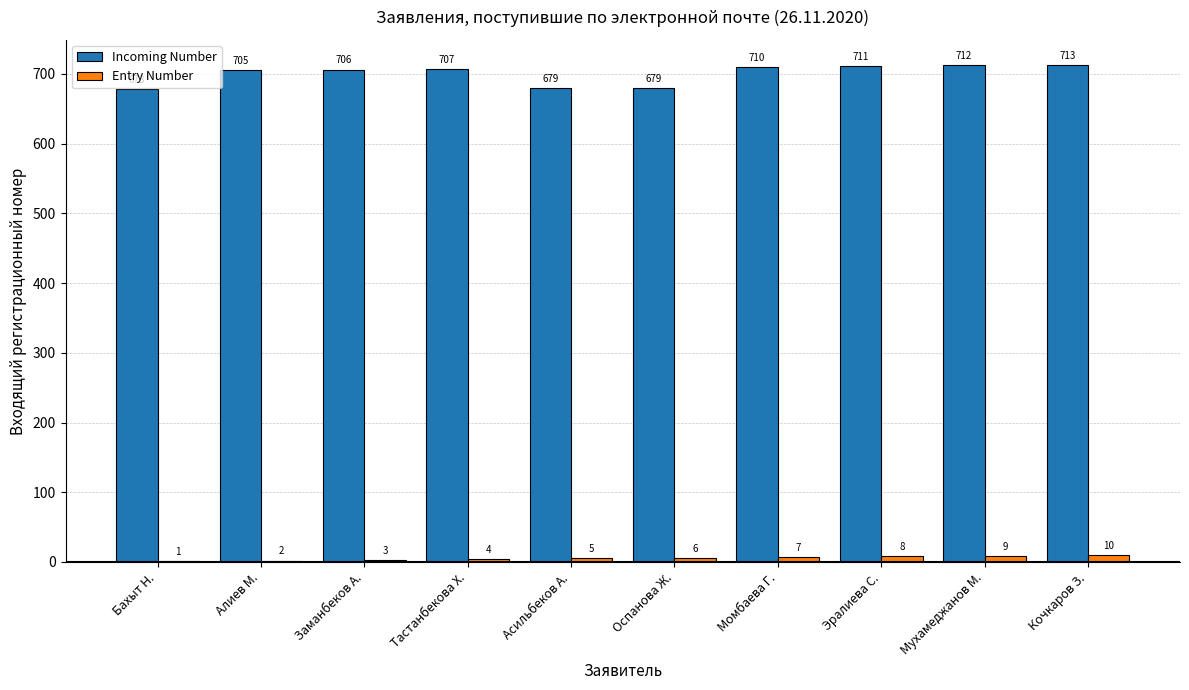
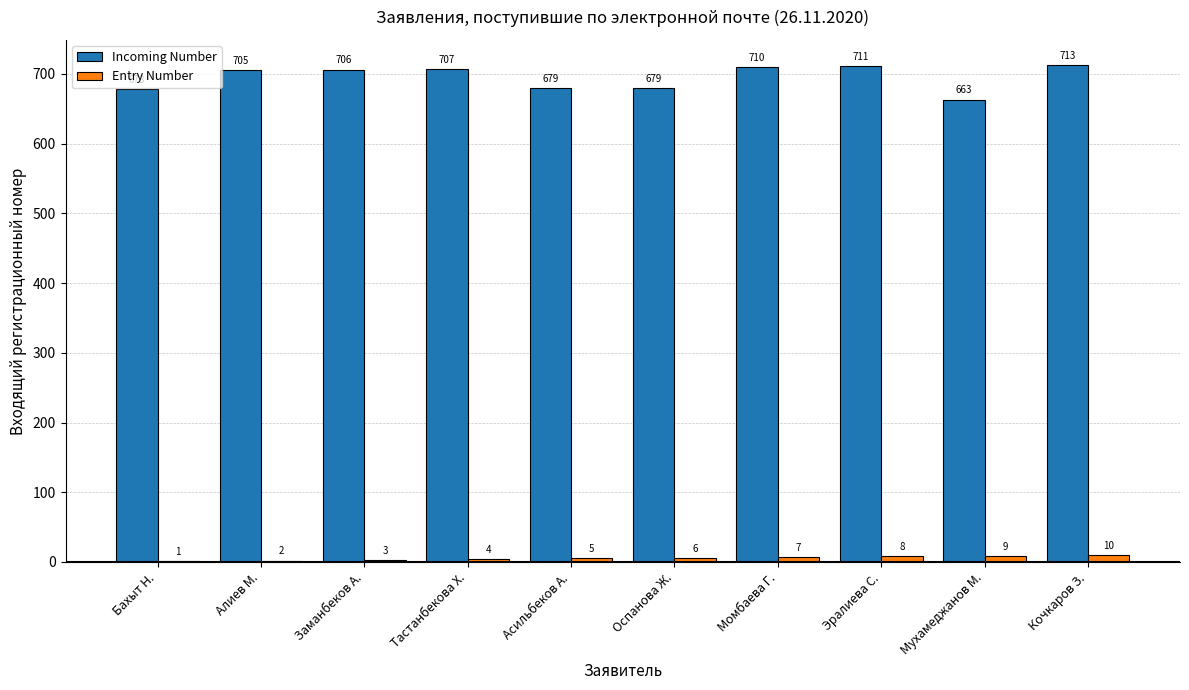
  {
    "Incoming Number": {
      "Алиев М.": 705,
      "Заманбеков А.": 706,
      "Тастанбекова Х.": 707,
      "Асильбеков А.": 679,
      "Оспанова Ж.": 679,
      "Момбаева Г.": 710,
      "Эралиева С.": 711,
-     "Мухамеджанов М.": 712,
+     "Мухамеджанов М.": 663,
      "Кочкаров З.": 713
    },
    "Entry Number": {
      "Бахыт Н.": 1,
      "Алиев М.": 2,
      "Заманбеков А.": 3,
      "Тастанбекова Х.": 4,
      "Асильбеков А.": 5,
      "Оспанова Ж.": 6,
      "Момбаева Г.": 7,
      "Эралиева С.": 8,
      "Мухамеджанов М.": 9,
      "Кочкаров З.": 10
    }
  }
